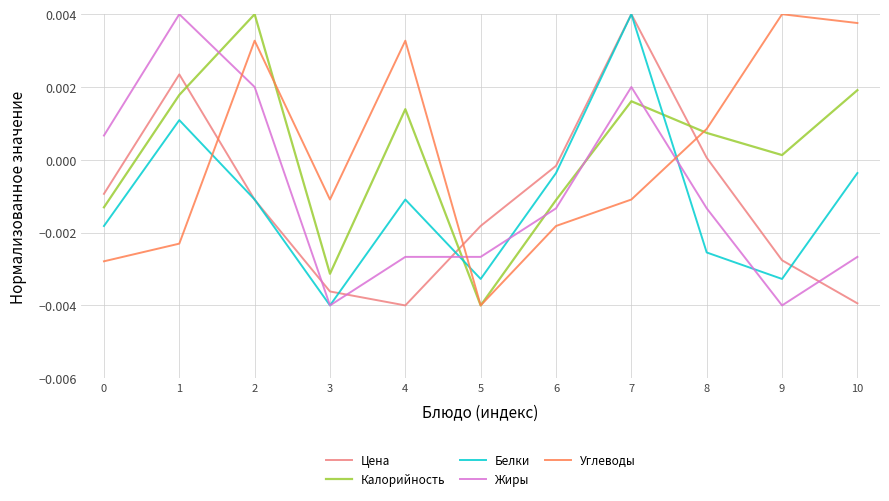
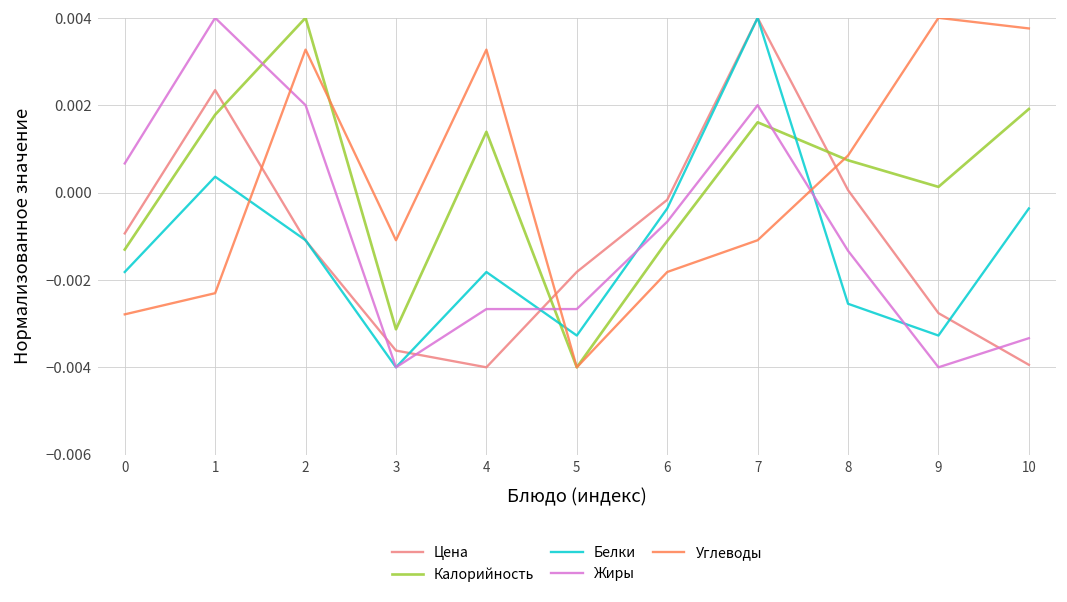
  {
    "Калорийность": {
      "0": -0.0013,
      "1": 0.0018,
      "2": 0.0040,
      "3": -0.0031,
      "4": 0.0014,
      "6": -0.0011,
      "7": 0.0016,
      "8": 0.0007,
      "9": 0.0001,
      "10": 0.0019
    },
    "Белки": {
      "0": -0.0018,
-     "1": 0.0011,
-     "4": -0.0011,
+     "1": 0.0004,
+     "4": -0.0018,
      "5": -0.0033,
      "6": -0.0004,
      "8": -0.0025,
      "9": -0.0033,
      "10": -0.0004
    },
    "Жиры": {
      "0": 0.0007,
      "1": 0.0040,
      "2": 0.0020,
      "4": -0.0027,
      "5": -0.0027,
-     "6": -0.0013,
+     "6": -0.0007,
      "7": 0.0020,
      "8": -0.0013,
      "9": -0.0040,
-     "10": -0.0027
+     "10": -0.0033
    }
  }
